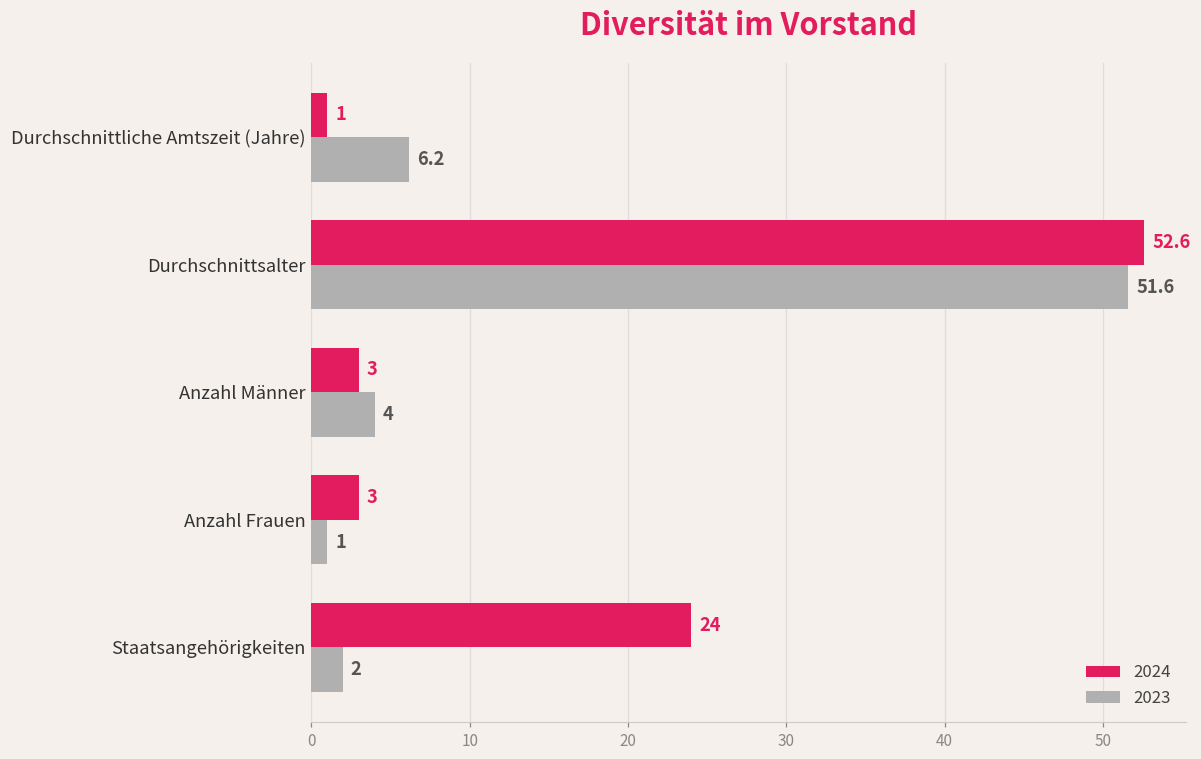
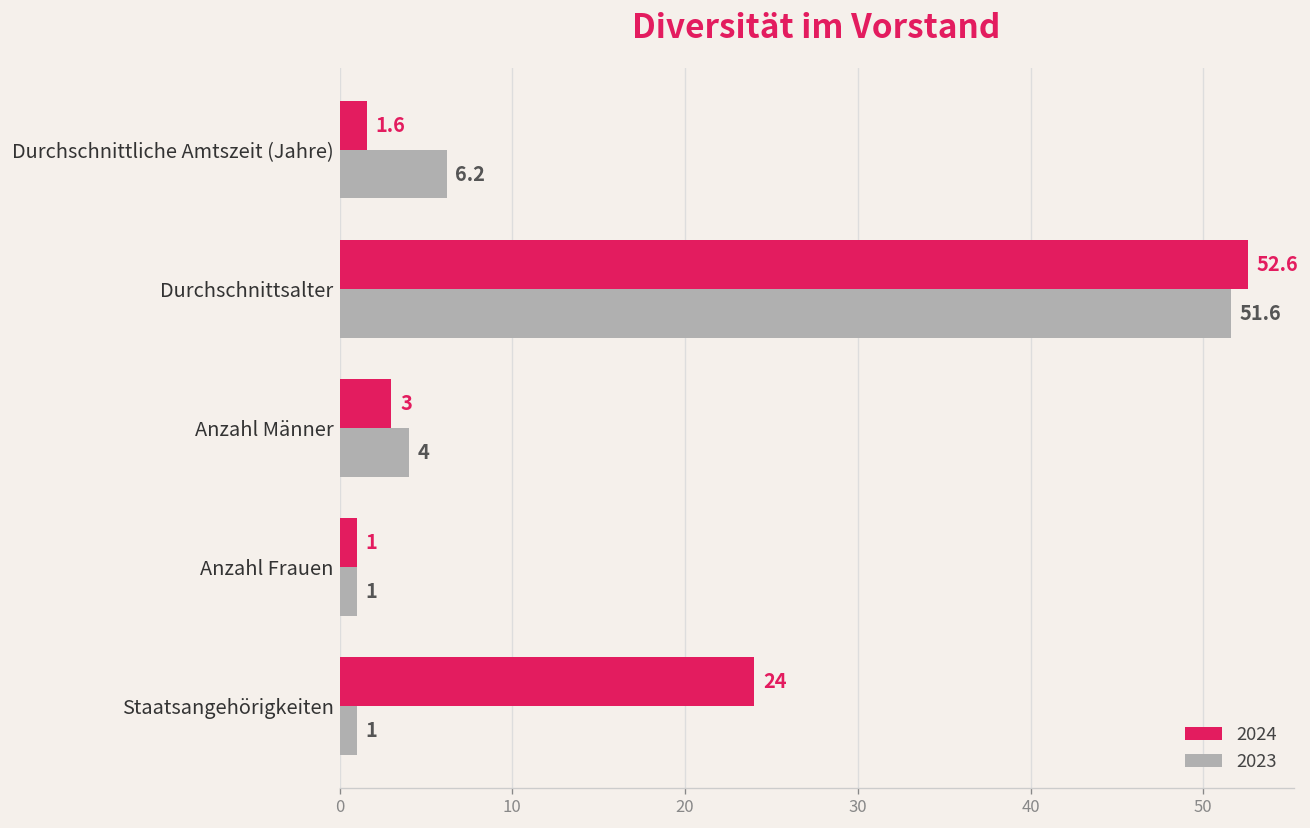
  {
    "2024": {
-     "Durchschnittliche Amtszeit (Jahre)": 1,
+     "Durchschnittliche Amtszeit (Jahre)": 1.6,
      "Durchschnittsalter": 52.6,
      "Anzahl Männer": 3,
-     "Anzahl Frauen": 3,
+     "Anzahl Frauen": 1,
      "Staatsangehörigkeiten": 24
    },
    "2023": {
      "Durchschnittliche Amtszeit (Jahre)": 6.2,
      "Durchschnittsalter": 51.6,
      "Anzahl Männer": 4,
      "Anzahl Frauen": 1,
-     "Staatsangehörigkeiten": 2
+     "Staatsangehörigkeiten": 1
    }
  }
